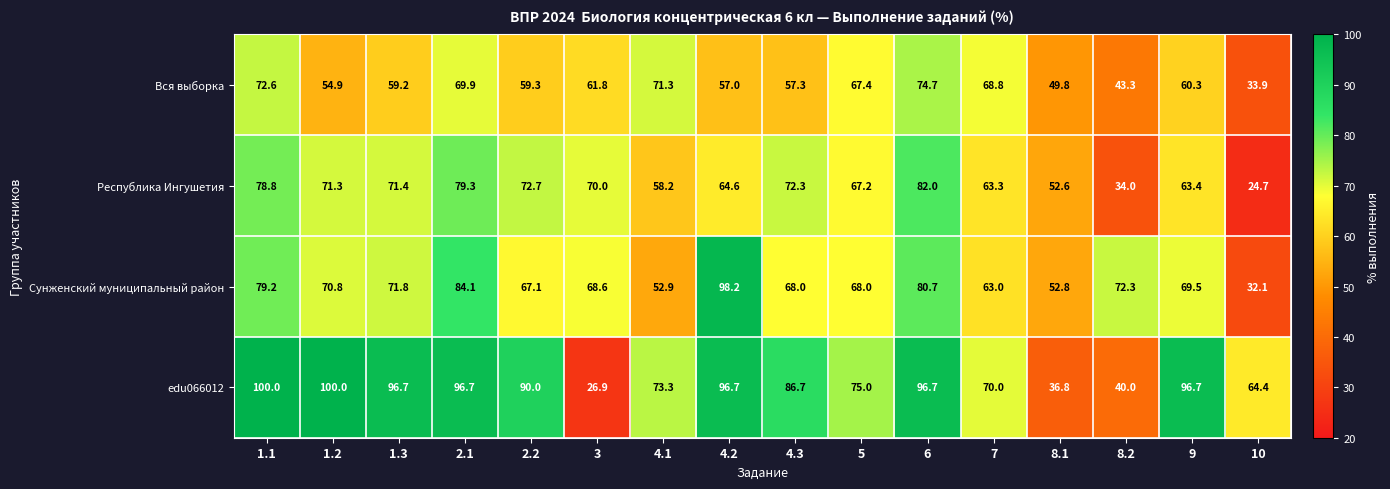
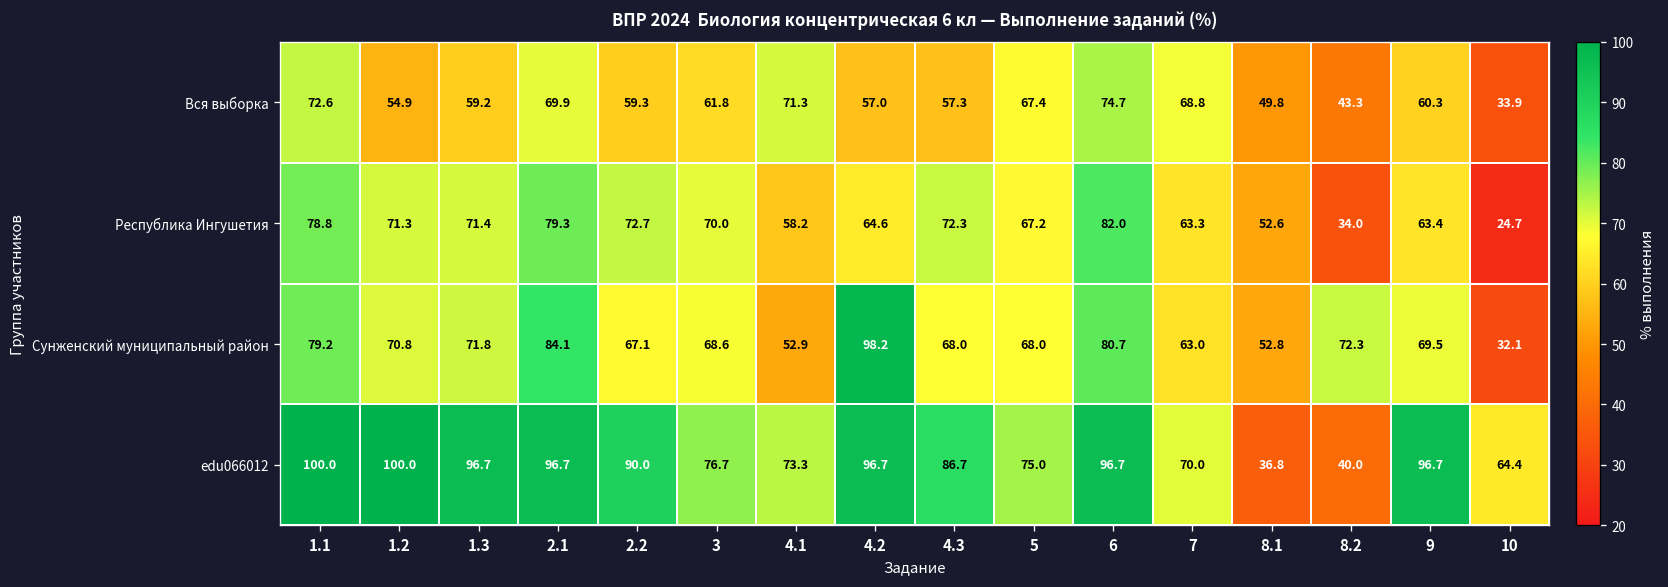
  {
    "Вся выборка": {
      "1.1": 72.6,
      "1.2": 54.9,
      "1.3": 59.2,
      "2.1": 69.9,
      "2.2": 59.3,
      "3": 61.8,
      "4.1": 71.3,
      "4.2": 57.0,
      "4.3": 57.3,
      "5": 67.4,
      "6": 74.7,
      "7": 68.8,
      "8.1": 49.8,
      "8.2": 43.3,
      "9": 60.3,
      "10": 33.9
    },
    "Республика Ингушетия": {
      "1.1": 78.8,
      "1.2": 71.3,
      "1.3": 71.4,
      "2.1": 79.3,
      "2.2": 72.7,
      "3": 70.0,
      "4.1": 58.2,
      "4.2": 64.6,
      "4.3": 72.3,
      "5": 67.2,
      "6": 82.0,
      "7": 63.3,
      "8.1": 52.6,
      "8.2": 34.0,
      "9": 63.4,
      "10": 24.7
    },
    "Сунженский муниципальный район": {
      "1.1": 79.2,
      "1.2": 70.8,
      "1.3": 71.8,
      "2.1": 84.1,
      "2.2": 67.1,
      "3": 68.6,
      "4.1": 52.9,
      "4.2": 98.2,
      "4.3": 68.0,
      "5": 68.0,
      "6": 80.7,
      "7": 63.0,
      "8.1": 52.8,
      "8.2": 72.3,
      "9": 69.5,
      "10": 32.1
    },
    "edu066012": {
      "1.1": 100.0,
      "1.2": 100.0,
      "1.3": 96.7,
      "2.1": 96.7,
      "2.2": 90.0,
-     "3": 26.9,
+     "3": 76.7,
      "4.1": 73.3,
      "4.2": 96.7,
      "4.3": 86.7,
      "5": 75.0,
      "6": 96.7,
      "7": 70.0,
      "8.1": 36.8,
      "8.2": 40.0,
      "9": 96.7,
      "10": 64.4
    }
  }
